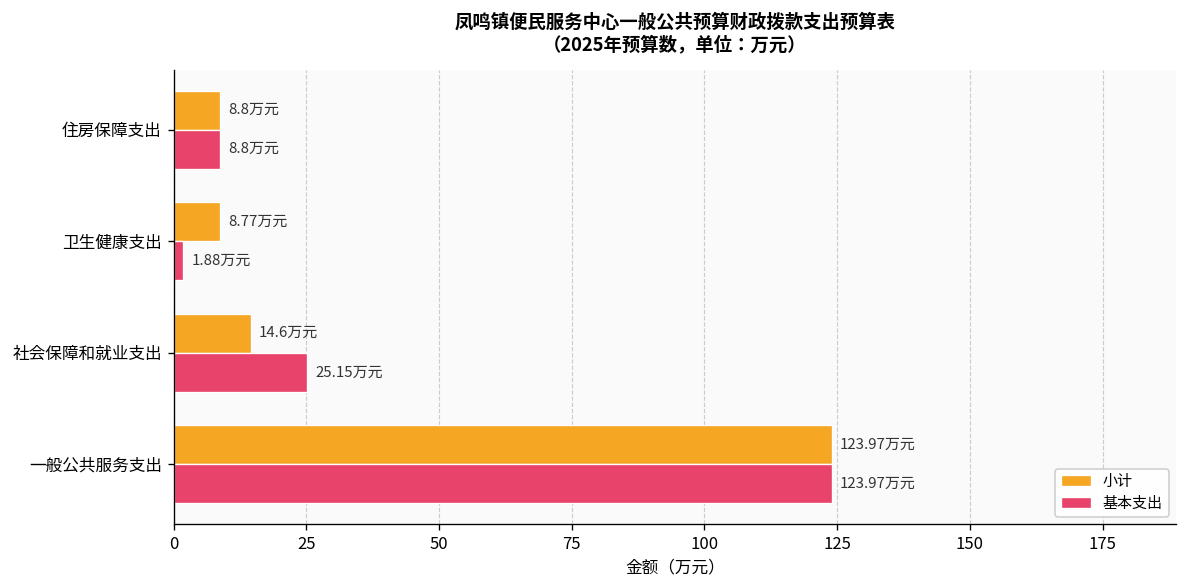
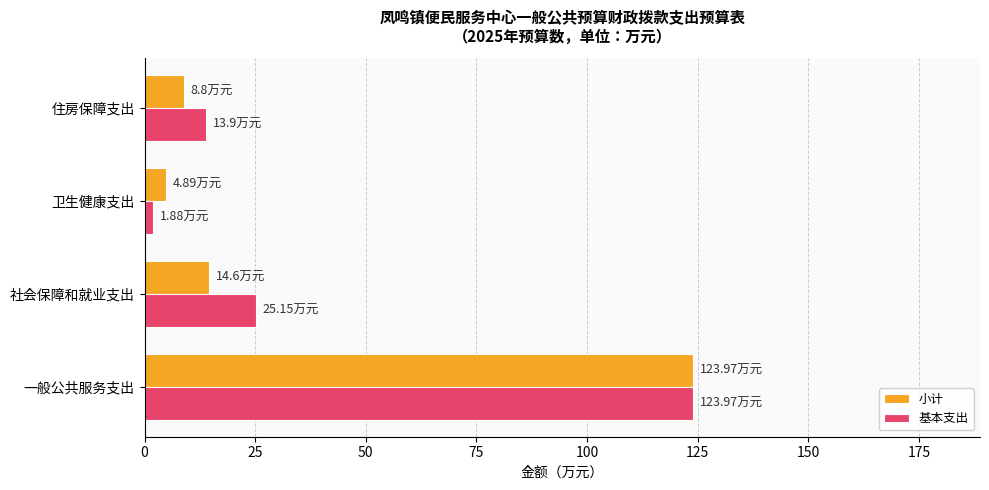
  {
    "小计": {
      "住房保障支出": 8.8,
-     "卫生健康支出": 8.77,
+     "卫生健康支出": 4.89,
      "社会保障和就业支出": 14.6,
      "一般公共服务支出": 123.97
    },
    "基本支出": {
-     "住房保障支出": 8.8,
+     "住房保障支出": 13.9,
      "卫生健康支出": 1.88,
      "社会保障和就业支出": 25.15,
      "一般公共服务支出": 123.97
    }
  }
